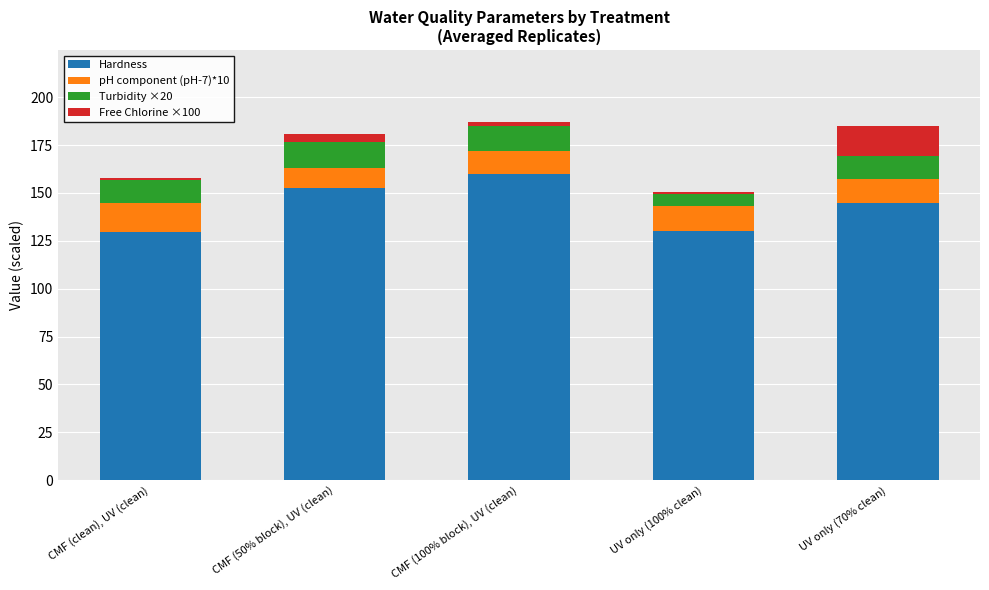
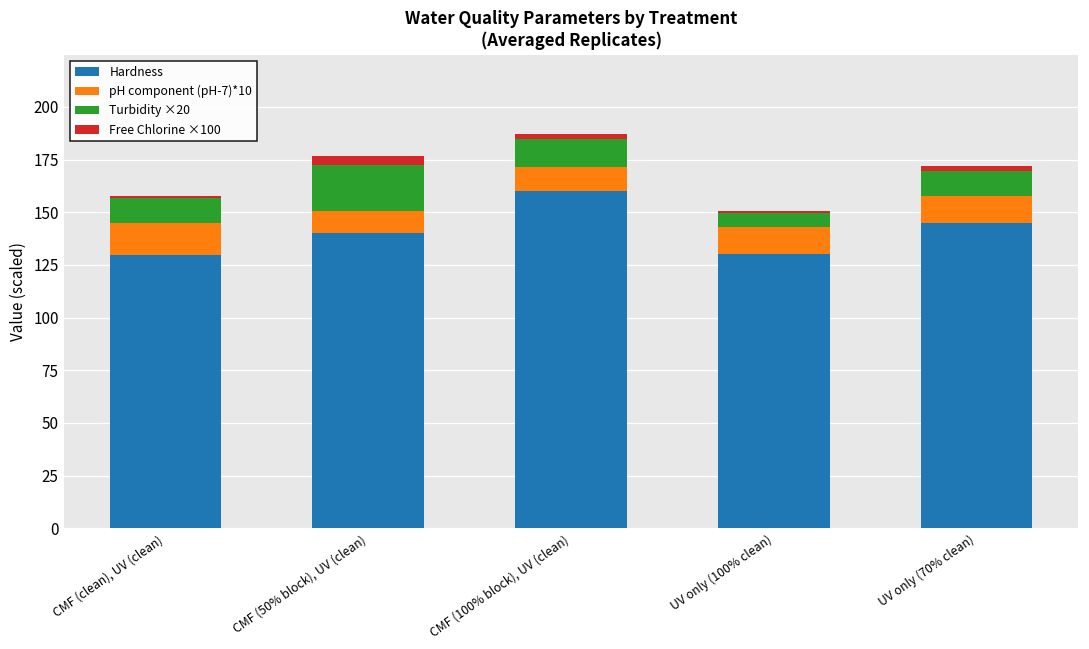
  {
    "Hardness": {
      "CMF (clean), UV (clean)": 130,
-     "CMF (50% block), UV (clean)": 153,
+     "CMF (50% block), UV (clean)": 140,
      "CMF (100% block), UV (clean)": 160,
      "UV only (100% clean)": 130,
      "UV only (70% clean)": 145
    },
    "pH component (pH-7)*10": {
      "CMF (clean), UV (clean)": 15,
      "CMF (50% block), UV (clean)": 11,
      "CMF (100% block), UV (clean)": 12,
      "UV only (100% clean)": 13,
      "UV only (70% clean)": 13
    },
    "Turbidity ×20": {
      "CMF (clean), UV (clean)": 12,
-     "CMF (50% block), UV (clean)": 14,
+     "CMF (50% block), UV (clean)": 22,
      "CMF (100% block), UV (clean)": 13,
      "UV only (100% clean)": 7,
      "UV only (70% clean)": 12
    },
    "Free Chlorine ×100": {
      "CMF (50% block), UV (clean)": 4,
      "CMF (100% block), UV (clean)": 3,
-     "UV only (70% clean)": 16
+     "UV only (70% clean)": 2
    }
  }
